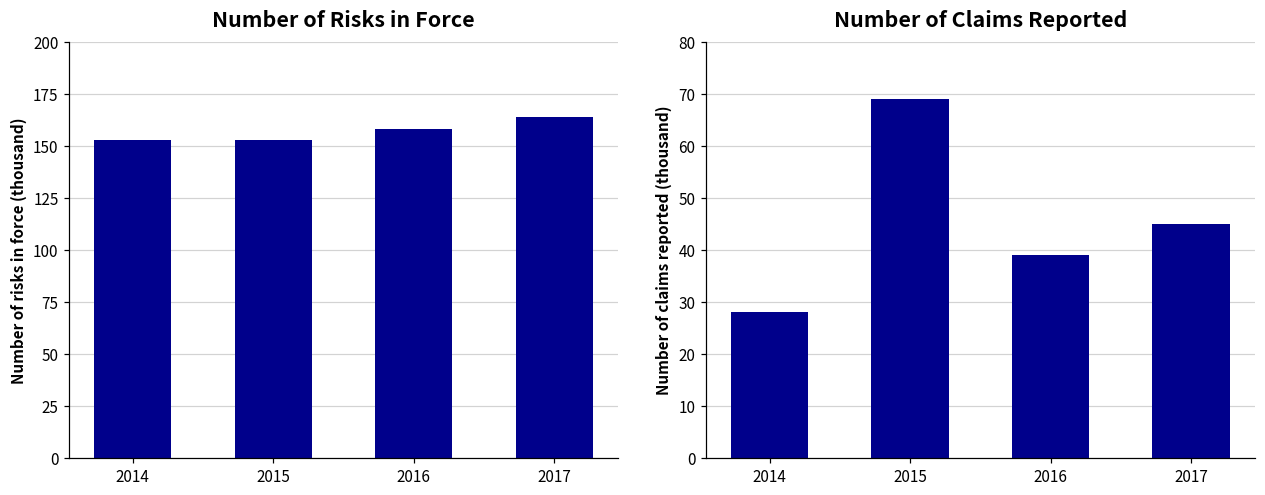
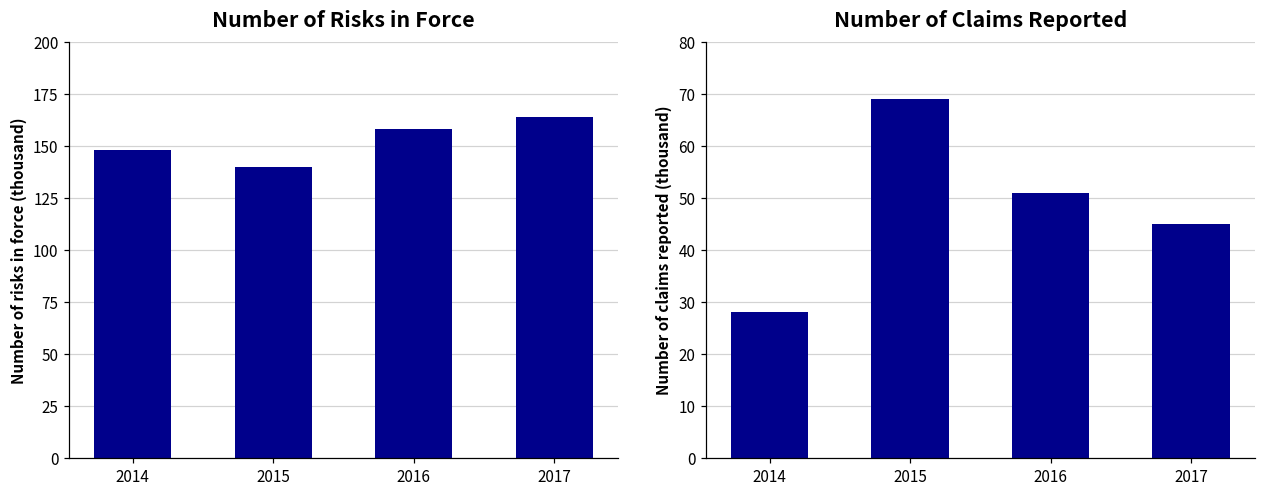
  {
    "Number of Risks in Force": {
-     "2014": 153,
-     "2015": 153,
+     "2014": 148,
+     "2015": 140,
      "2016": 158,
      "2017": 164
    },
    "Number of Claims Reported": {
      "2014": 28,
      "2015": 69,
-     "2016": 39,
+     "2016": 51,
      "2017": 45
    }
  }
